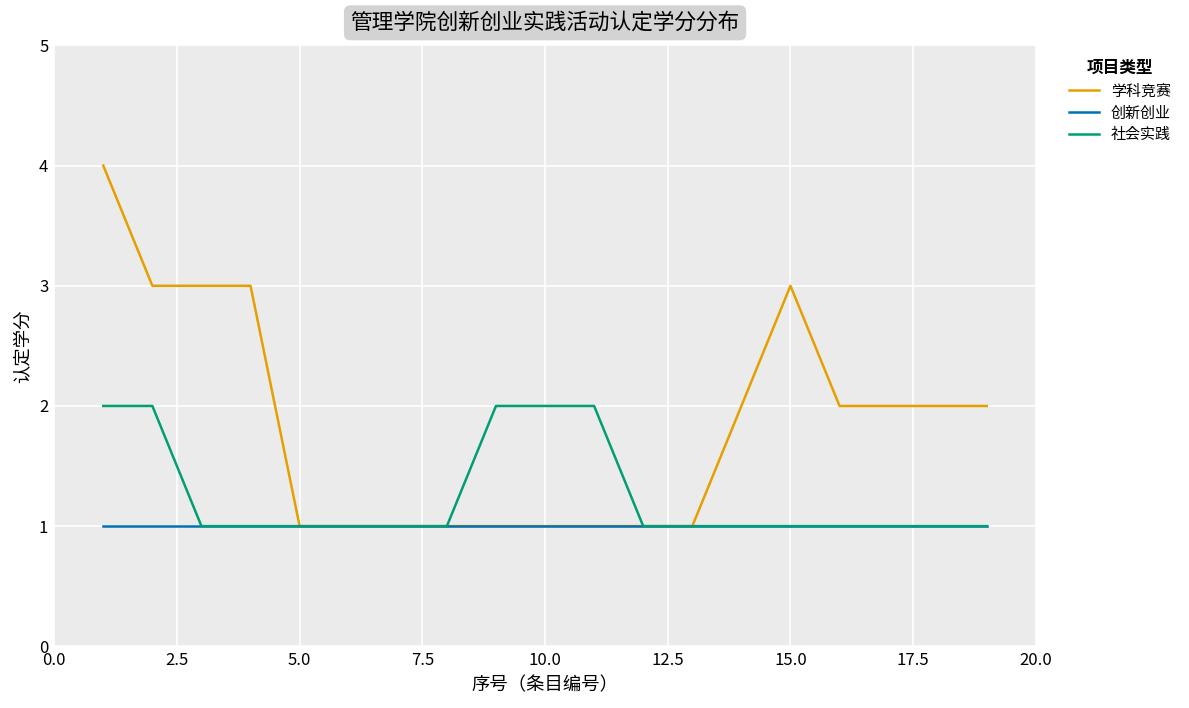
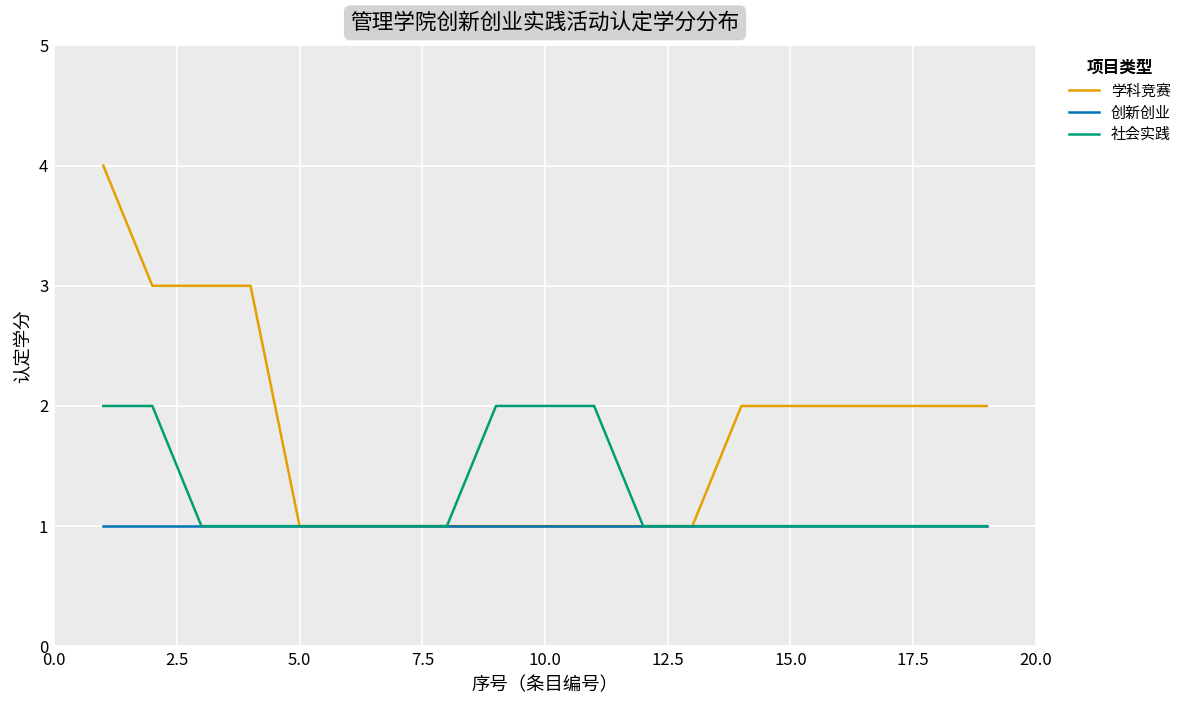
  {
    "学科竞赛": {
-     "15.0": 3
+     "15.0": 2
    },
    "社会实践": {
      "10.0": 2
    }
  }
